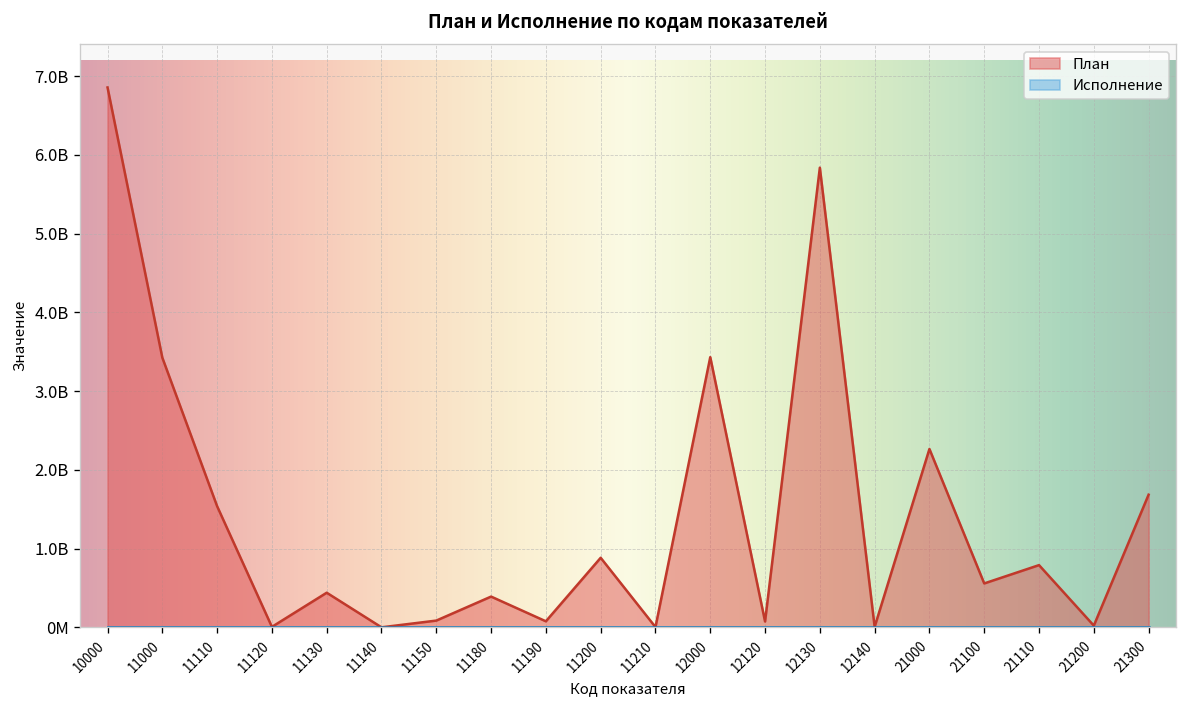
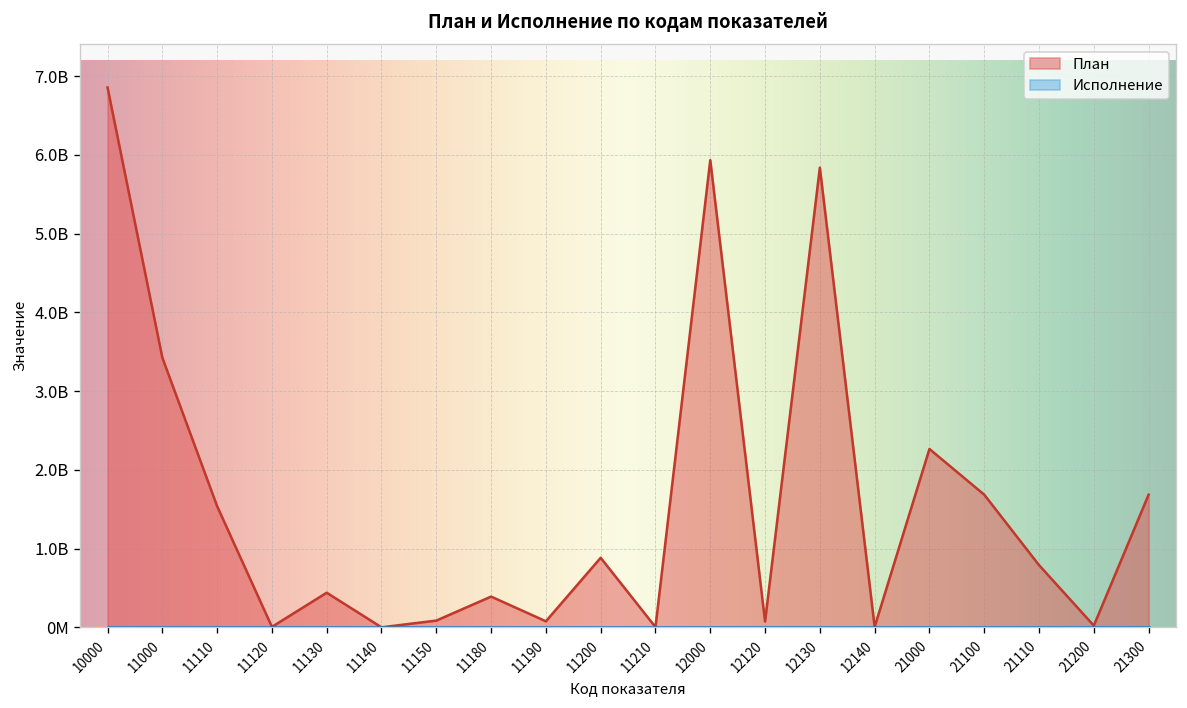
  {
    "План": {
      "10000": 6900000000,
      "11000": 3400000000,
      "11110": 1500000000,
      "11130": 400000000,
      "11150": 100000000,
      "11180": 400000000,
      "11190": 100000000,
      "11200": 900000000,
-     "12000": 3400000000,
+     "12000": 5900000000,
      "12120": 100000000,
      "12130": 5800000000,
      "21000": 2300000000,
-     "21100": 600000000,
+     "21100": 1700000000,
      "21110": 800000000,
      "21300": 1700000000
    },
    "Исполнение": {
      "10000": 0,
      "11000": 0,
      "11110": 0,
      "11130": 0,
      "11150": 0,
      "11180": 0,
      "11190": 0,
      "11200": 0,
      "12000": 0,
      "12120": 0,
      "12130": 0,
      "21000": 0,
      "21100": 0,
      "21110": 0,
      "21300": 0
    }
  }
